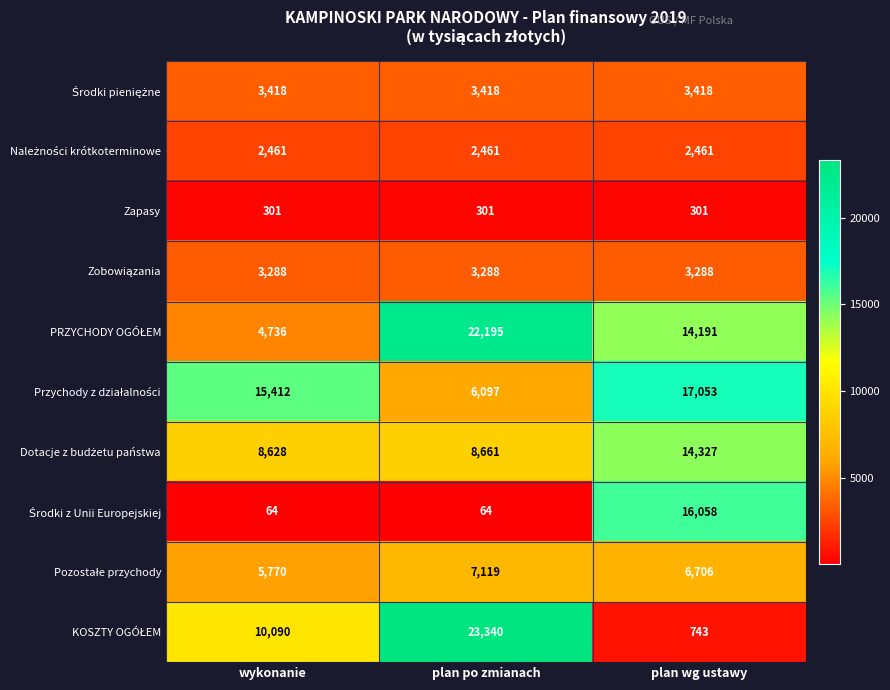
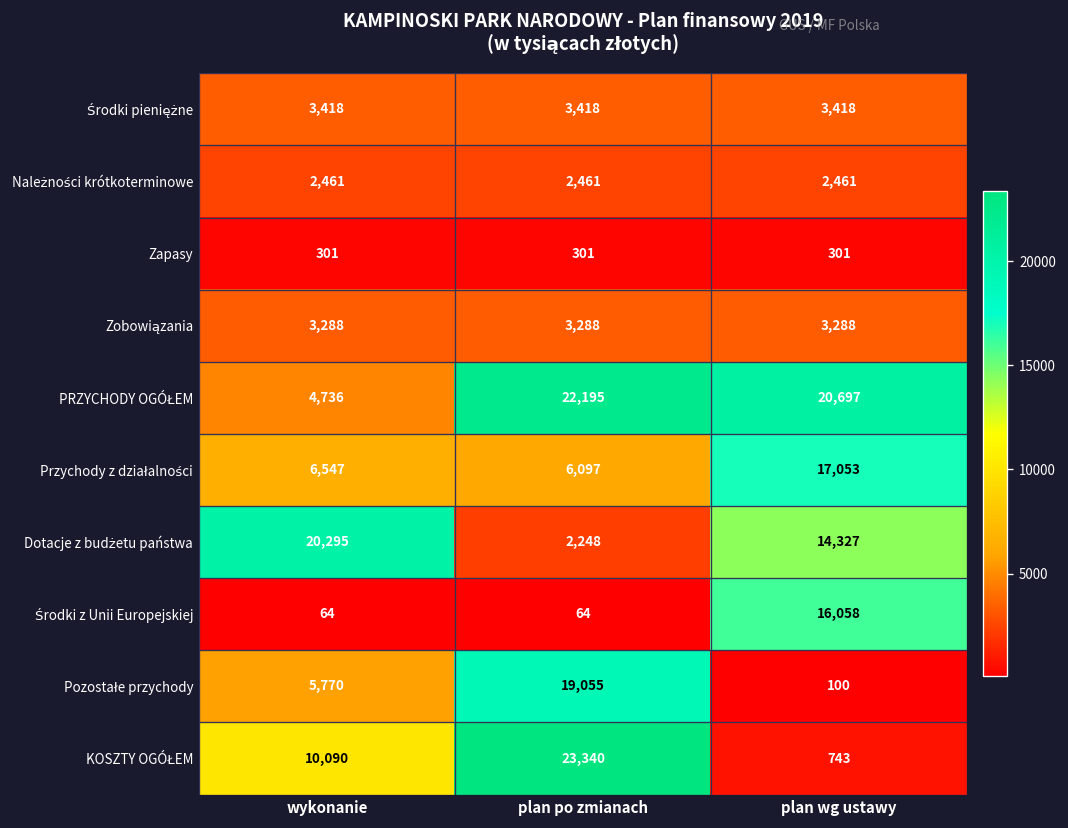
  {
    "Środki pieniężne": {
      "wykonanie": "3,418",
      "plan po zmianach": "3,418",
      "plan wg ustawy": "3,418"
    },
    "Należności krótkoterminowe": {
      "wykonanie": "2,461",
      "plan po zmianach": "2,461",
      "plan wg ustawy": "2,461"
    },
    "Zapasy": {
      "wykonanie": "301",
      "plan po zmianach": "301",
      "plan wg ustawy": "301"
    },
    "Zobowiązania": {
      "wykonanie": "3,288",
      "plan po zmianach": "3,288",
      "plan wg ustawy": "3,288"
    },
    "PRZYCHODY OGÓŁEM": {
      "wykonanie": "4,736",
      "plan po zmianach": "22,195",
-     "plan wg ustawy": "14,191"
+     "plan wg ustawy": "20,697"
    },
    "Przychody z działalności": {
-     "wykonanie": "15,412",
+     "wykonanie": "6,547",
      "plan po zmianach": "6,097",
      "plan wg ustawy": "17,053"
    },
    "Dotacje z budżetu państwa": {
-     "wykonanie": "8,628",
-     "plan po zmianach": "8,661",
+     "wykonanie": "20,295",
+     "plan po zmianach": "2,248",
      "plan wg ustawy": "14,327"
    },
    "Środki z Unii Europejskiej": {
      "wykonanie": "64",
      "plan po zmianach": "64",
      "plan wg ustawy": "16,058"
    },
    "Pozostałe przychody": {
      "wykonanie": "5,770",
-     "plan po zmianach": "7,119",
-     "plan wg ustawy": "6,706"
+     "plan po zmianach": "19,055",
+     "plan wg ustawy": "100"
    },
    "KOSZTY OGÓŁEM": {
      "wykonanie": "10,090",
      "plan po zmianach": "23,340",
      "plan wg ustawy": "743"
    }
  }
